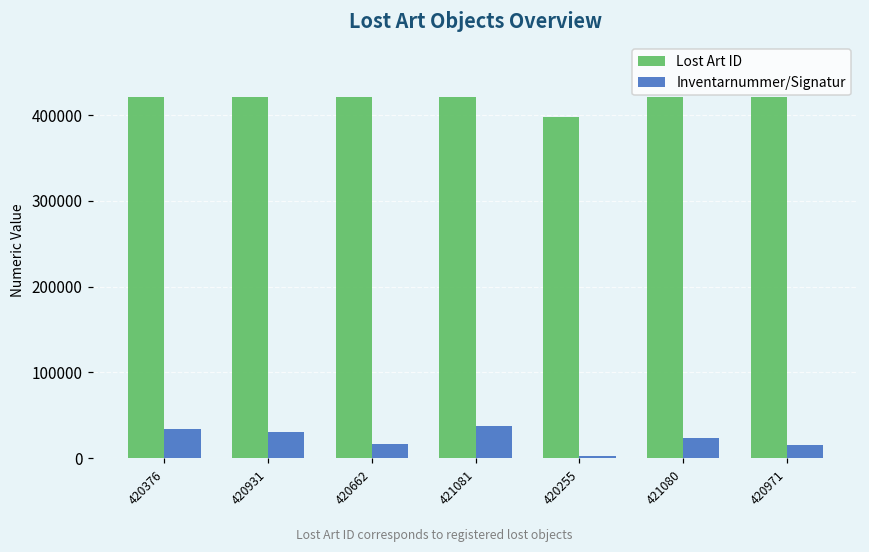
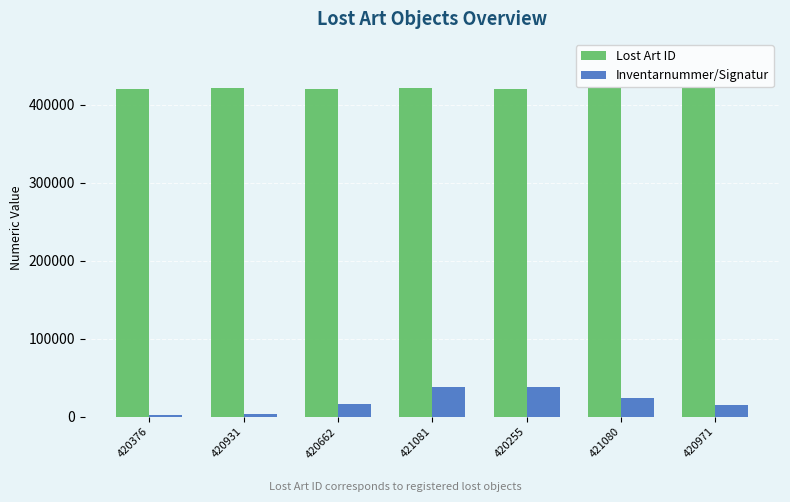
  {
    "Lost Art ID": {
      "420376": 420000,
      "420931": 420000,
      "420662": 420000,
      "421081": 420000,
-     "420255": 400000,
+     "420255": 420000,
      "421080": 420000,
      "420971": 420000
    },
    "Inventarnummer/Signatur": {
-     "420376": 30000,
-     "420931": 30000,
+     "420376": 0,
+     "420931": 0,
      "420662": 20000,
      "421081": 40000,
-     "420255": 0,
+     "420255": 40000,
      "421080": 20000,
      "420971": 20000
    }
  }
